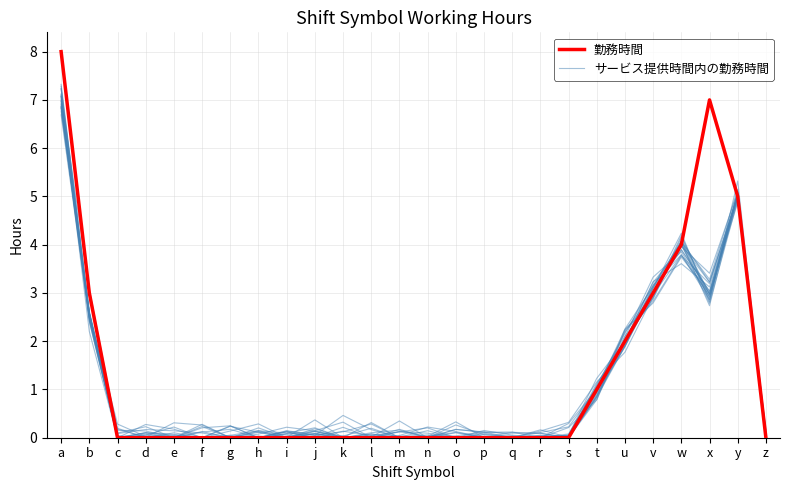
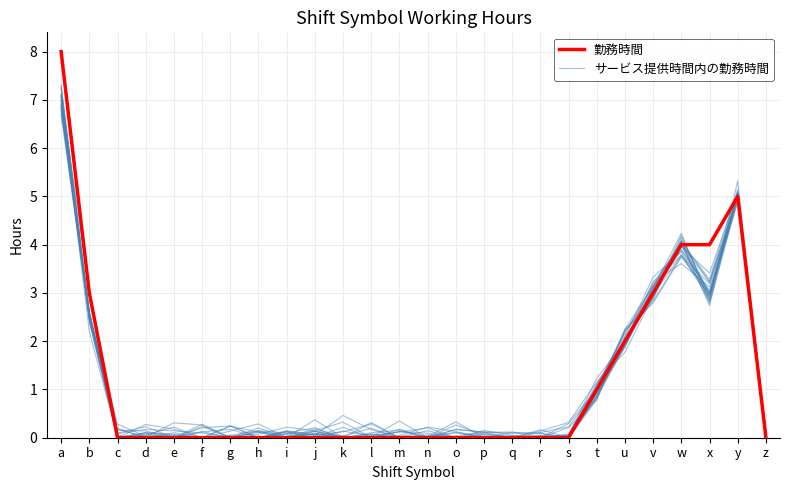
  {
    "勤務時間": {
      "a": 8,
      "b": 3,
-     "x": 7
+     "x": 4
    }
  }
